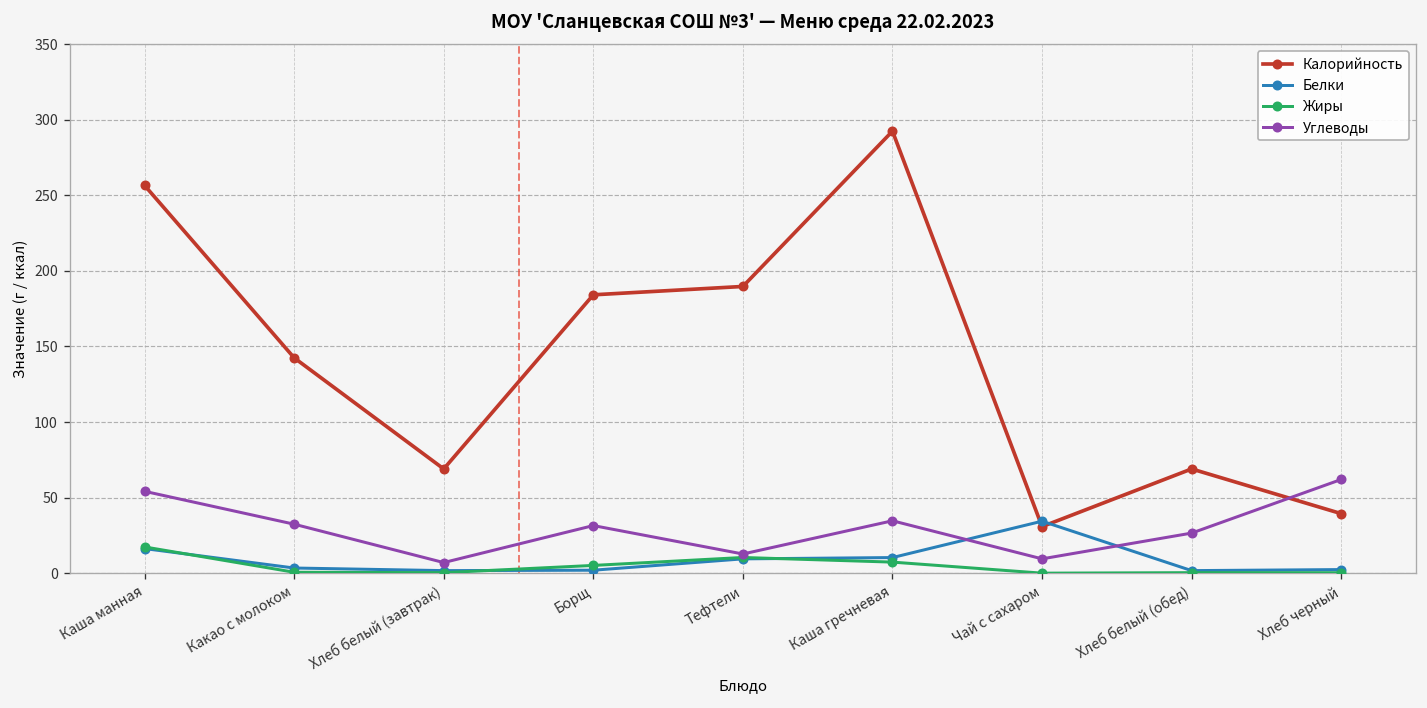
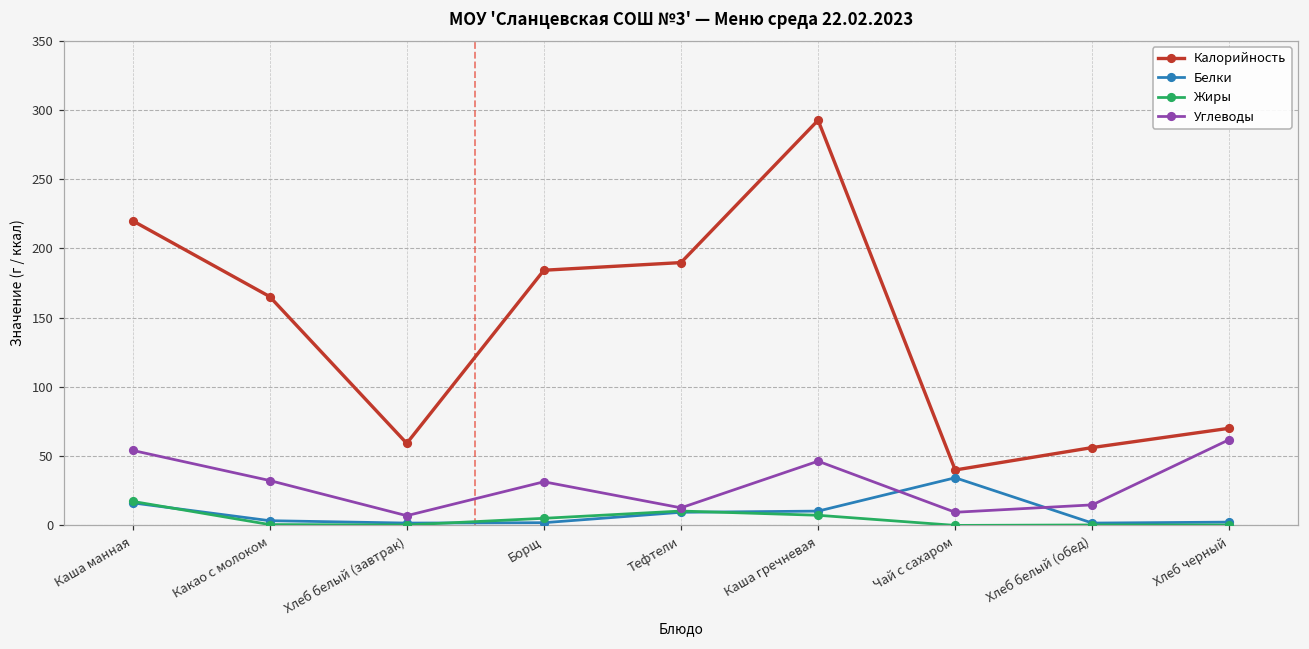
  {
    "Калорийность": {
-     "Каша манная": 257,
-     "Какао с молоком": 143,
-     "Хлеб белый (завтрак)": 69,
+     "Каша манная": 220,
+     "Какао с молоком": 165,
+     "Хлеб белый (завтрак)": 59,
      "Борщ": 184,
      "Тефтели": 190,
      "Каша гречневая": 293,
-     "Чай с сахаром": 31,
-     "Хлеб белый (обед)": 69,
-     "Хлеб черный": 39
+     "Чай с сахаром": 40,
+     "Хлеб белый (обед)": 56,
+     "Хлеб черный": 70
    },
    "Белки": {
      "Какао с молоком": 3,
      "Борщ": 2,
      "Каша гречневая": 10,
      "Чай с сахаром": 34,
      "Хлеб черный": 2
    },
    "Жиры": {
      "Какао с молоком": 1,
      "Борщ": 5,
      "Каша гречневая": 7,
      "Чай с сахаром": 0,
      "Хлеб черный": 0
    },
    "Углеводы": {
      "Каша манная": 54,
      "Какао с молоком": 32,
      "Хлеб белый (завтрак)": 7,
      "Борщ": 31,
      "Тефтели": 13,
-     "Каша гречневая": 35,
+     "Каша гречневая": 46,
      "Чай с сахаром": 9,
-     "Хлеб белый (обед)": 27,
+     "Хлеб белый (обед)": 15,
      "Хлеб черный": 62
    }
  }
